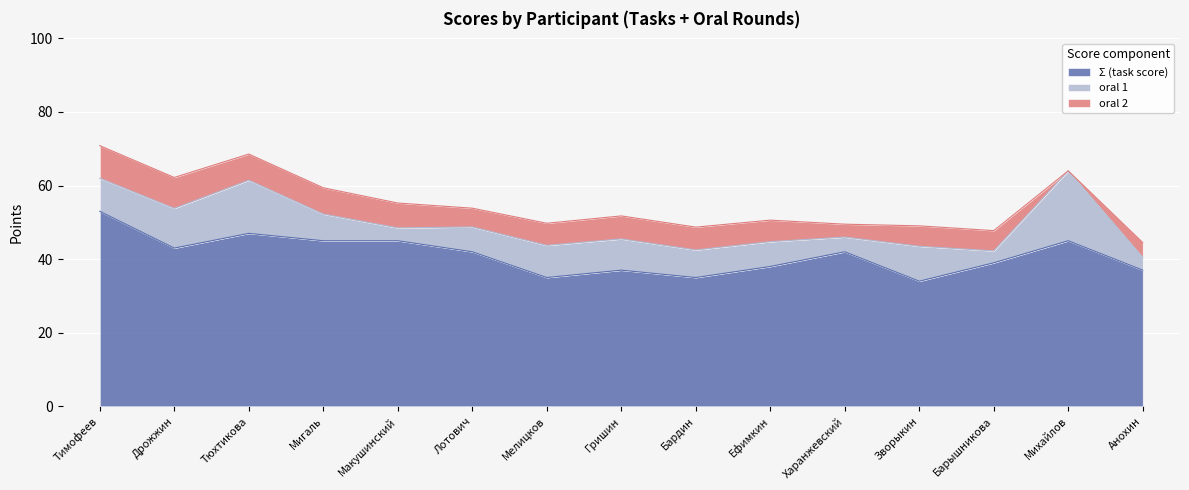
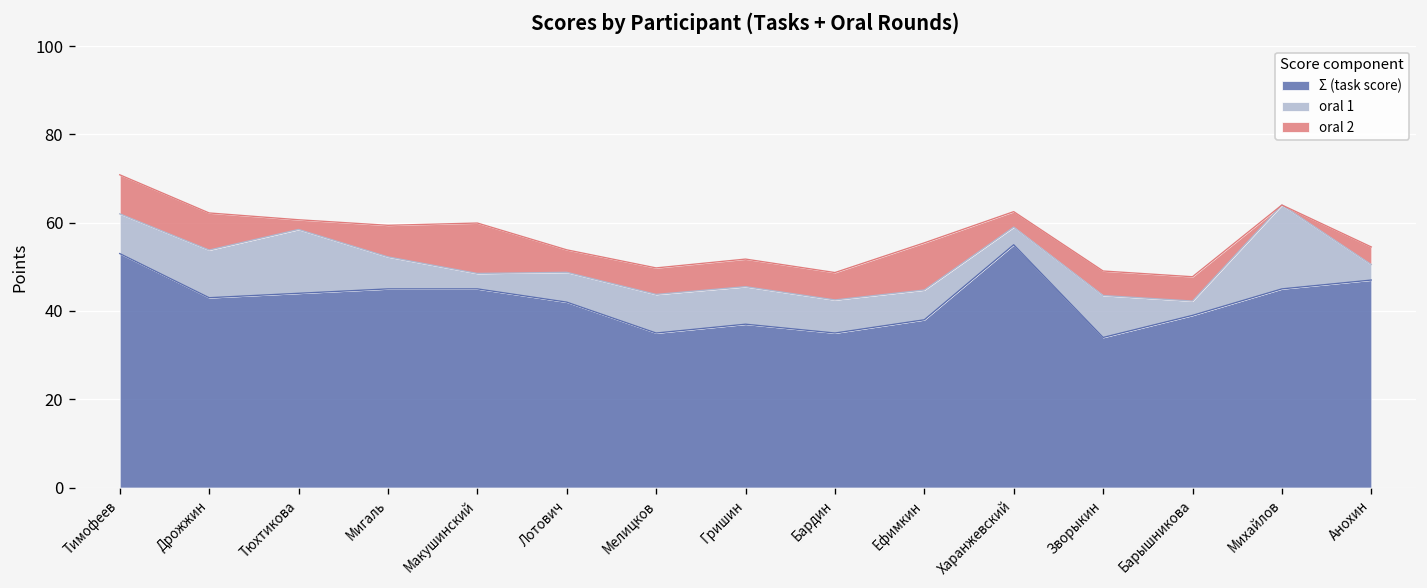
  {
    "Σ (task score)": {
      "Тимофеев": 53,
      "Дрожжин": 43,
-     "Тюхтикова": 47,
+     "Тюхтикова": 44,
      "Мигаль": 45,
      "Макушинский": 45,
      "Лотович": 42,
      "Мелицков": 35,
      "Гришин": 37,
      "Бардин": 35,
      "Ефимкин": 38,
-     "Харанжевский": 42,
+     "Харанжевский": 55,
      "Зворыкин": 34,
      "Барышникова": 39,
      "Михайлов": 45,
-     "Анохин": 37
+     "Анохин": 47
    },
    "oral 1": {
      "Тимофеев": 9,
      "Дрожжин": 11,
      "Тюхтикова": 14,
      "Мигаль": 7,
      "Макушинский": 4,
      "Лотович": 7,
      "Мелицков": 9,
      "Гришин": 9,
      "Бардин": 8,
      "Ефимкин": 7,
      "Харанжевский": 4,
      "Зворыкин": 10,
      "Барышникова": 3,
      "Анохин": 4
    },
    "oral 2": {
      "Тимофеев": 9,
      "Дрожжин": 8,
-     "Тюхтикова": 7,
+     "Тюхтикова": 2,
      "Мигаль": 7,
-     "Макушинский": 7,
+     "Макушинский": 11,
      "Лотович": 5,
      "Мелицков": 6,
      "Гришин": 6,
      "Бардин": 6,
-     "Ефимкин": 6,
+     "Ефимкин": 11,
      "Харанжевский": 4,
      "Зворыкин": 6,
      "Барышникова": 6,
      "Анохин": 4
    }
  }
